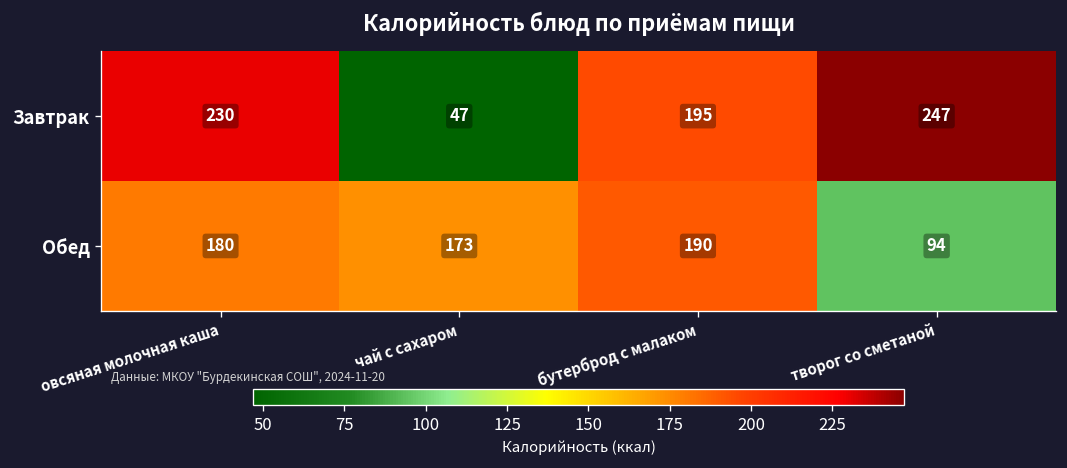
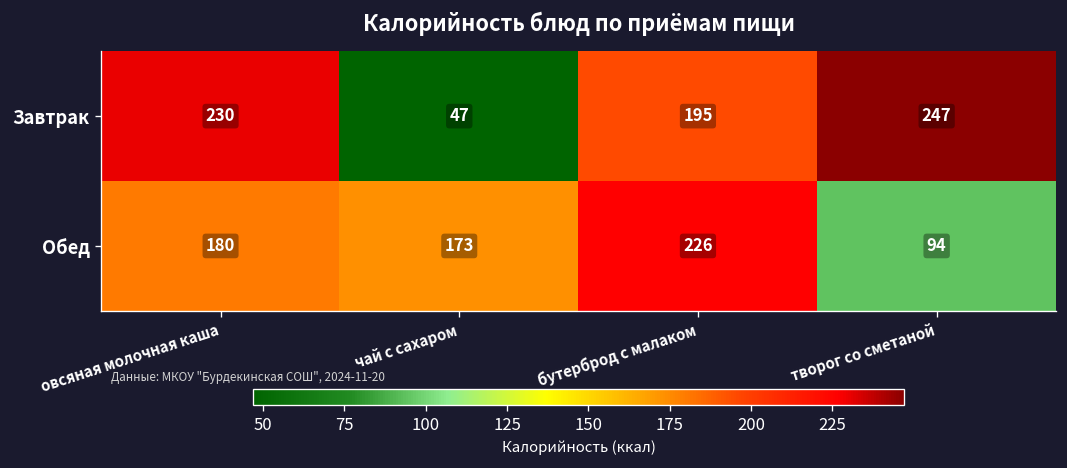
  {
    "Обед": {
-     "бутерброд с малаком": 190
+     "бутерброд с малаком": 226
    }
  }
